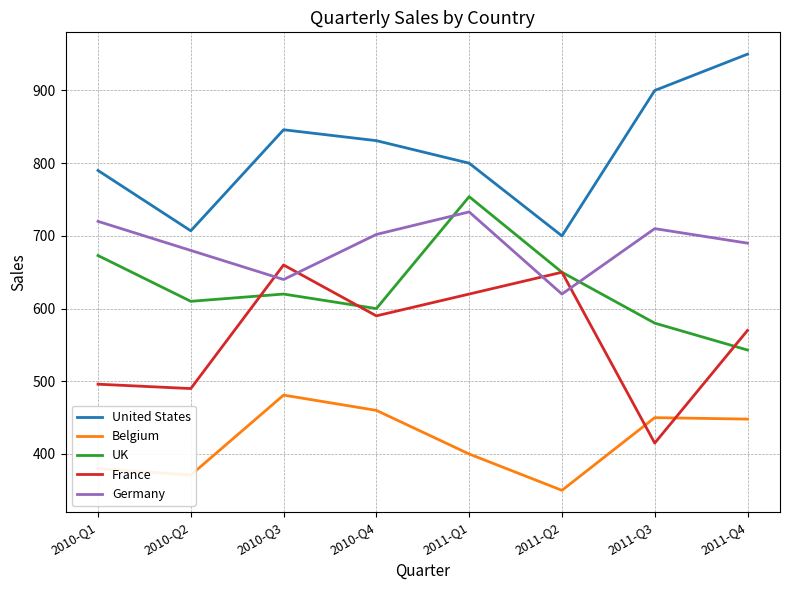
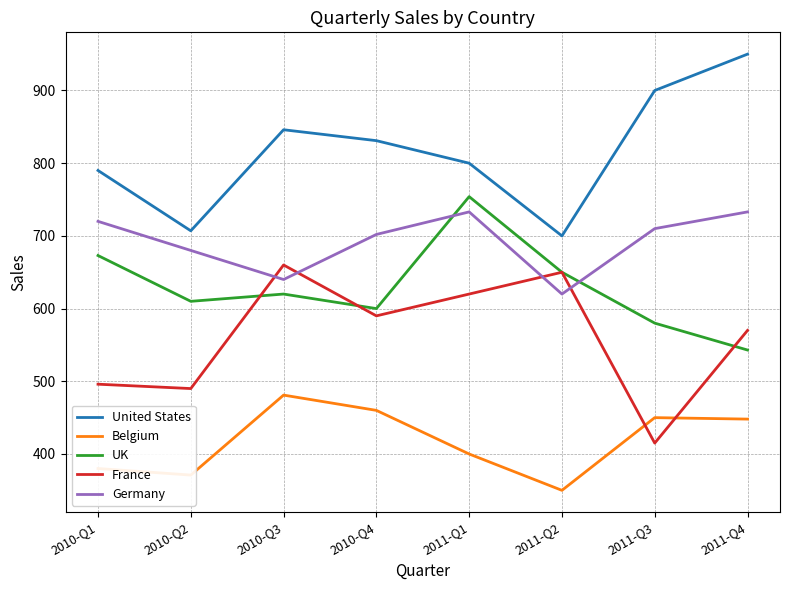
  {
    "United States": {
      "2010-Q1": 790,
      "2010-Q2": 710,
      "2010-Q3": 850,
      "2010-Q4": 830,
      "2011-Q1": 800,
      "2011-Q2": 700,
      "2011-Q3": 900,
      "2011-Q4": 950
    },
    "Belgium": {
      "2010-Q3": 480,
      "2010-Q4": 460,
      "2011-Q1": 400,
      "2011-Q2": 350,
      "2011-Q3": 450,
      "2011-Q4": 450
    },
    "UK": {
      "2010-Q1": 670,
      "2010-Q2": 610,
      "2010-Q3": 620,
      "2010-Q4": 600,
      "2011-Q1": 750,
      "2011-Q3": 580,
      "2011-Q4": 540
    },
    "France": {
      "2010-Q1": 500,
      "2010-Q2": 490,
      "2010-Q3": 660,
      "2010-Q4": 590,
      "2011-Q1": 620,
      "2011-Q3": 420,
      "2011-Q4": 570
    },
    "Germany": {
      "2010-Q1": 720,
      "2010-Q2": 680,
      "2010-Q3": 640,
      "2010-Q4": 700,
      "2011-Q1": 730,
      "2011-Q2": 620,
      "2011-Q3": 710,
-     "2011-Q4": 690
+     "2011-Q4": 730
    }
  }
